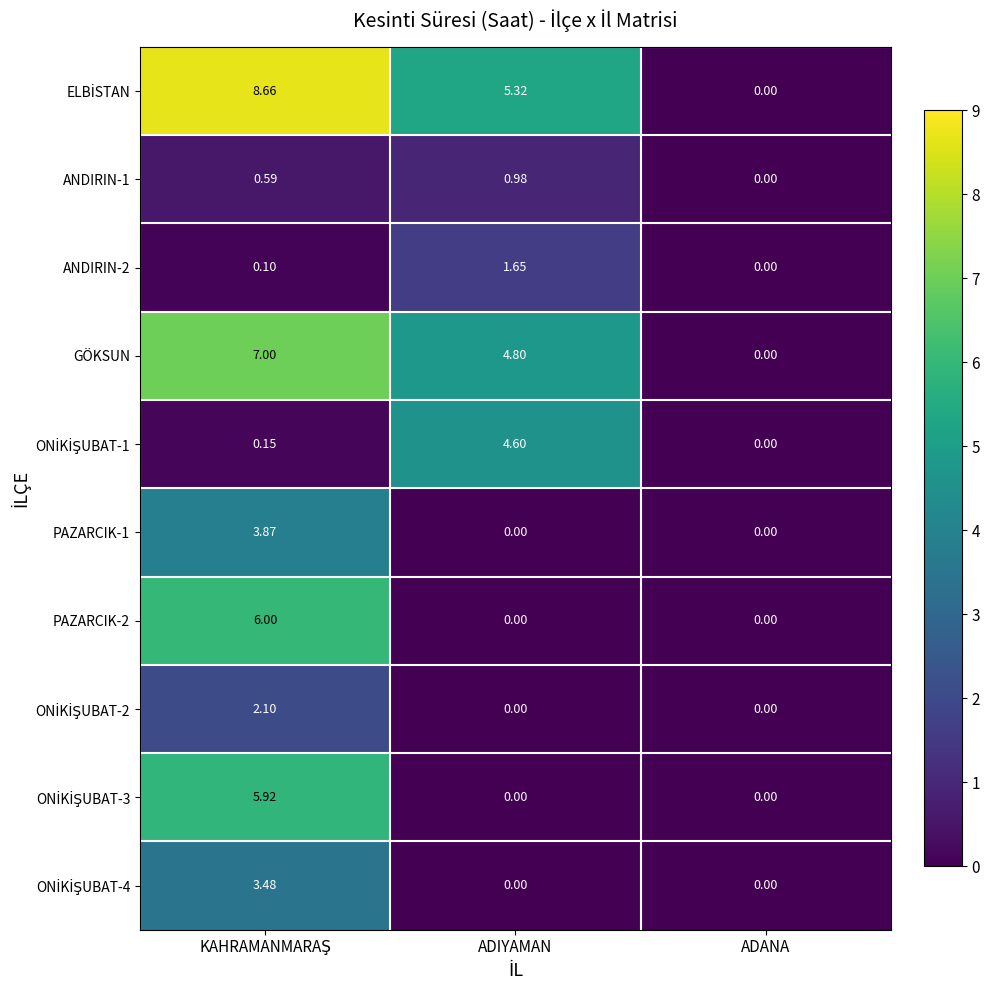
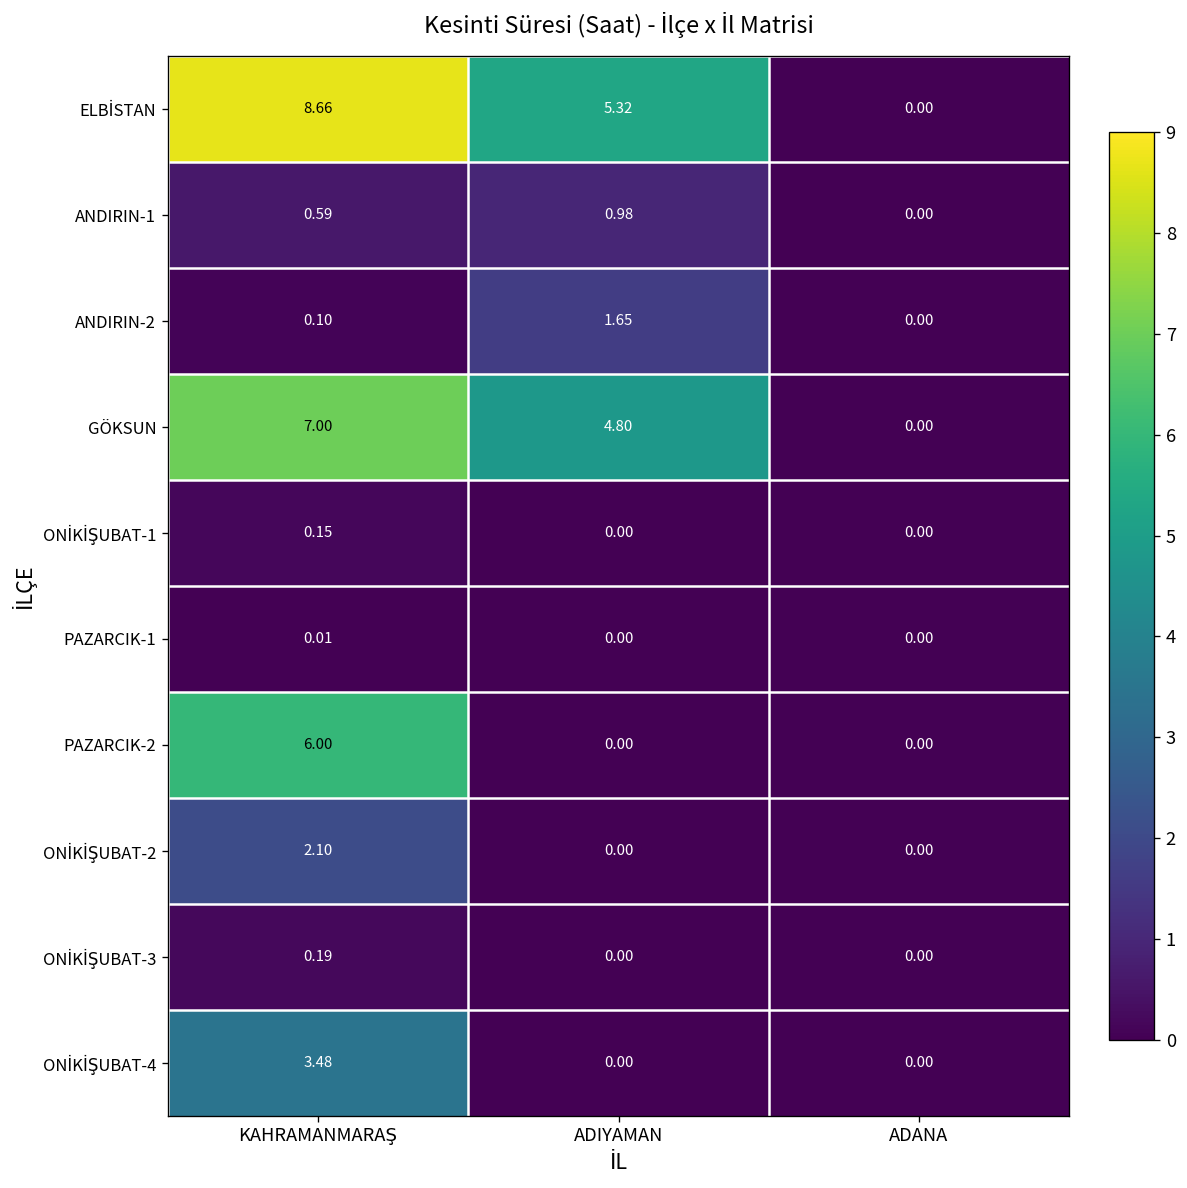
  {
    "ELBİSTAN": {
      "KAHRAMANMARAŞ": 8.66,
      "ADIYAMAN": 5.32,
      "ADANA": 0.00
    },
    "ANDIRIN-1": {
      "KAHRAMANMARAŞ": 0.59,
      "ADIYAMAN": 0.98,
      "ADANA": 0.00
    },
    "ANDIRIN-2": {
      "KAHRAMANMARAŞ": 0.10,
      "ADIYAMAN": 1.65,
      "ADANA": 0.00
    },
    "GÖKSUN": {
      "KAHRAMANMARAŞ": 7.00,
      "ADIYAMAN": 4.80,
      "ADANA": 0.00
    },
    "ONİKİŞUBAT-1": {
      "KAHRAMANMARAŞ": 0.15,
-     "ADIYAMAN": 4.60,
+     "ADIYAMAN": 0.00,
      "ADANA": 0.00
    },
    "PAZARCIK-1": {
-     "KAHRAMANMARAŞ": 3.87,
+     "KAHRAMANMARAŞ": 0.01,
      "ADIYAMAN": 0.00,
      "ADANA": 0.00
    },
    "PAZARCIK-2": {
      "KAHRAMANMARAŞ": 6.00,
      "ADIYAMAN": 0.00,
      "ADANA": 0.00
    },
    "ONİKİŞUBAT-2": {
      "KAHRAMANMARAŞ": 2.10,
      "ADIYAMAN": 0.00,
      "ADANA": 0.00
    },
    "ONİKİŞUBAT-3": {
-     "KAHRAMANMARAŞ": 5.92,
+     "KAHRAMANMARAŞ": 0.19,
      "ADIYAMAN": 0.00,
      "ADANA": 0.00
    },
    "ONİKİŞUBAT-4": {
      "KAHRAMANMARAŞ": 3.48,
      "ADIYAMAN": 0.00,
      "ADANA": 0.00
    }
  }
